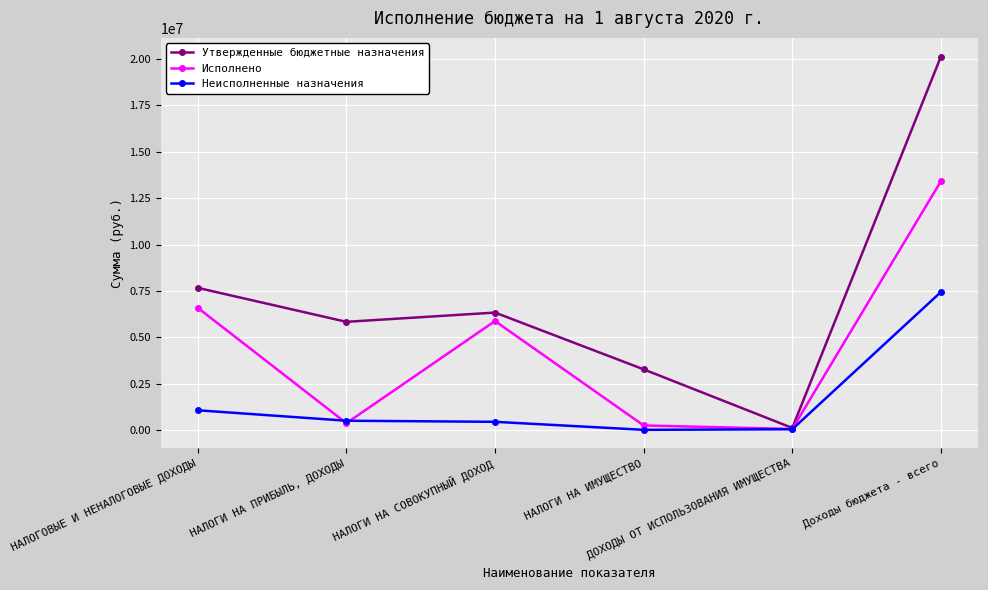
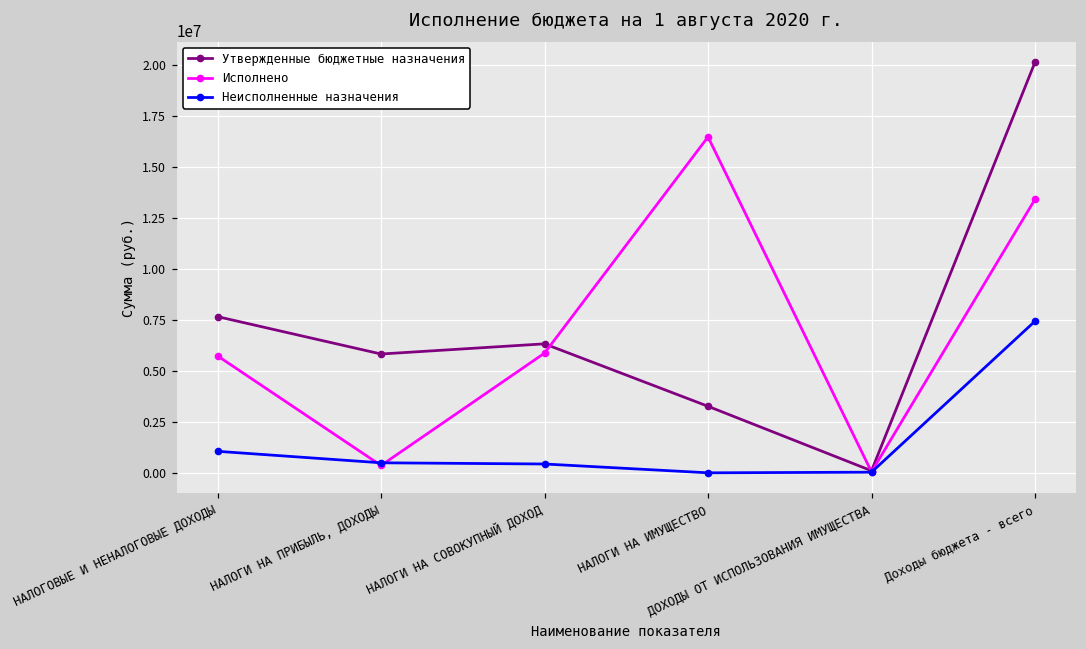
  {
    "Утвержденные бюджетные назначения": {
      "НАЛОГОВЫЕ И НЕНАЛОГОВЫЕ ДОХОДЫ": 7700000,
      "НАЛОГИ НА ПРИБЫЛЬ, ДОХОДЫ": 5800000,
      "НАЛОГИ НА СОВОКУПНЫЙ ДОХОД": 6300000,
      "НАЛОГИ НА ИМУЩЕСТВО": 3300000,
      "Доходы бюджета - всего": 20100000
    },
    "Исполнено": {
-     "НАЛОГОВЫЕ И НЕНАЛОГОВЫЕ ДОХОДЫ": 6600000,
+     "НАЛОГОВЫЕ И НЕНАЛОГОВЫЕ ДОХОДЫ": 5700000,
      "НАЛОГИ НА СОВОКУПНЫЙ ДОХОД": 5900000,
-     "НАЛОГИ НА ИМУЩЕСТВО": 300000,
+     "НАЛОГИ НА ИМУЩЕСТВО": 16500000,
      "Доходы бюджета - всего": 13400000
    },
    "Неисполненные назначения": {
      "НАЛОГОВЫЕ И НЕНАЛОГОВЫЕ ДОХОДЫ": 1100000,
      "НАЛОГИ НА СОВОКУПНЫЙ ДОХОД": 500000,
      "НАЛОГИ НА ИМУЩЕСТВО": 0,
      "Доходы бюджета - всего": 7400000
    }
  }
